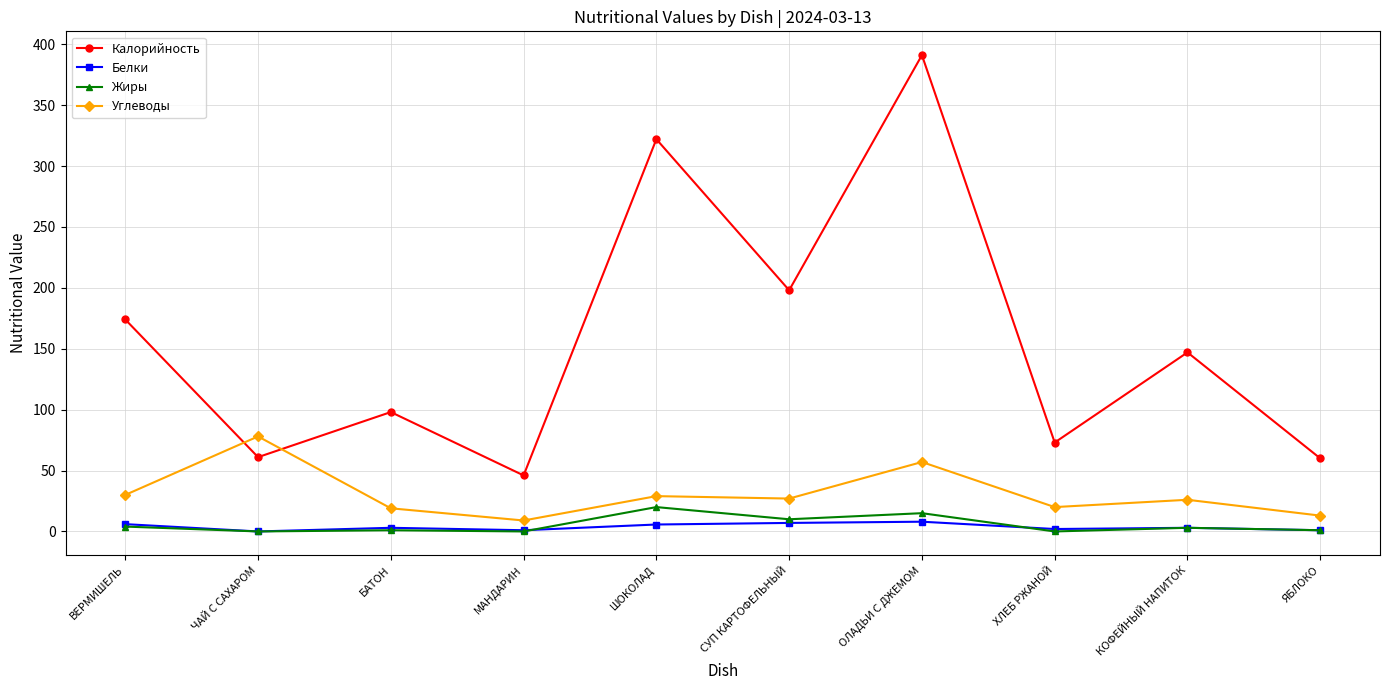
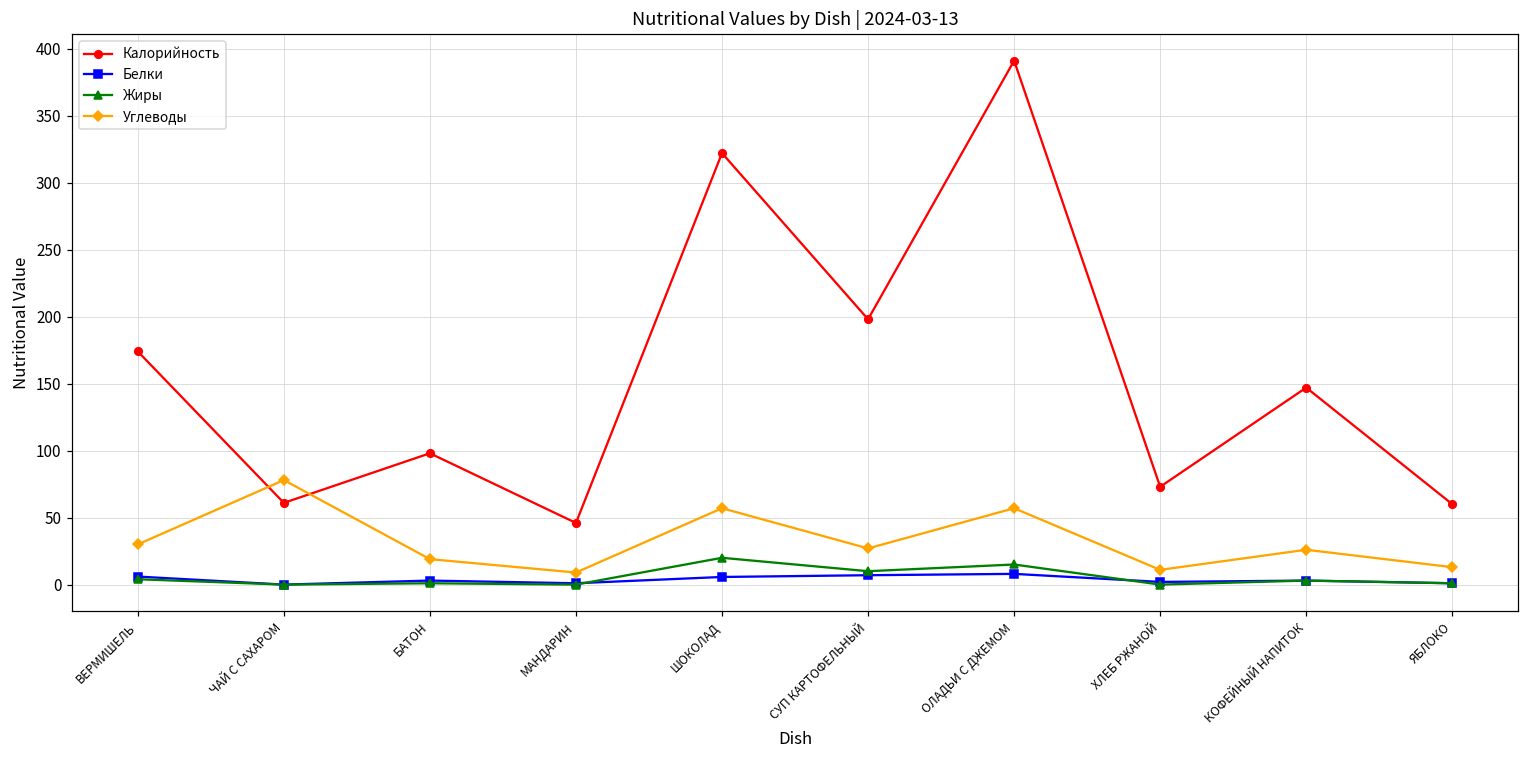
  {
    "Калорийность": {
      "ВЕРМИШЕЛЬ": 174,
      "ЧАЙ С САХАРОМ": 61,
      "БАТОН": 98,
      "МАНДАРИН": 46,
      "ШОКОЛАД": 322,
      "СУП КАРТОФЕЛЬНЫЙ": 198,
      "ОЛАДЬИ С ДЖЕМОМ": 391,
      "ХЛЕБ РЖАНОЙ": 73,
      "КОФЕЙНЫЙ НАПИТОК": 147,
      "ЯБЛОКО": 60
    },
    "Белки": {
      "ШОКОЛАД": 6,
      "СУП КАРТОФЕЛЬНЫЙ": 7,
      "ОЛАДЬИ С ДЖЕМОМ": 8
    },
    "Жиры": {
      "ШОКОЛАД": 20,
      "СУП КАРТОФЕЛЬНЫЙ": 10,
      "ОЛАДЬИ С ДЖЕМОМ": 15
    },
    "Углеводы": {
      "ВЕРМИШЕЛЬ": 30,
      "ЧАЙ С САХАРОМ": 78,
      "БАТОН": 19,
      "МАНДАРИН": 9,
-     "ШОКОЛАД": 29,
+     "ШОКОЛАД": 57,
      "СУП КАРТОФЕЛЬНЫЙ": 27,
      "ОЛАДЬИ С ДЖЕМОМ": 57,
-     "ХЛЕБ РЖАНОЙ": 20,
+     "ХЛЕБ РЖАНОЙ": 11,
      "КОФЕЙНЫЙ НАПИТОК": 26,
      "ЯБЛОКО": 13
    }
  }
